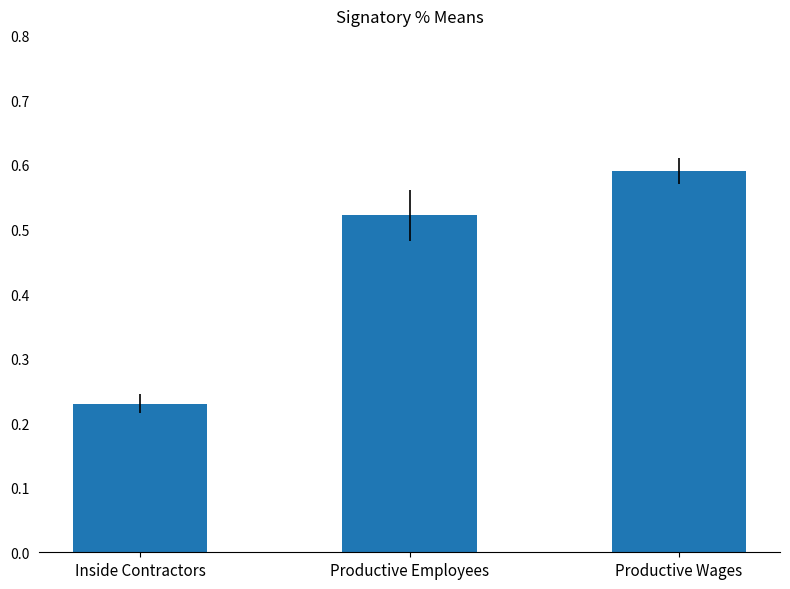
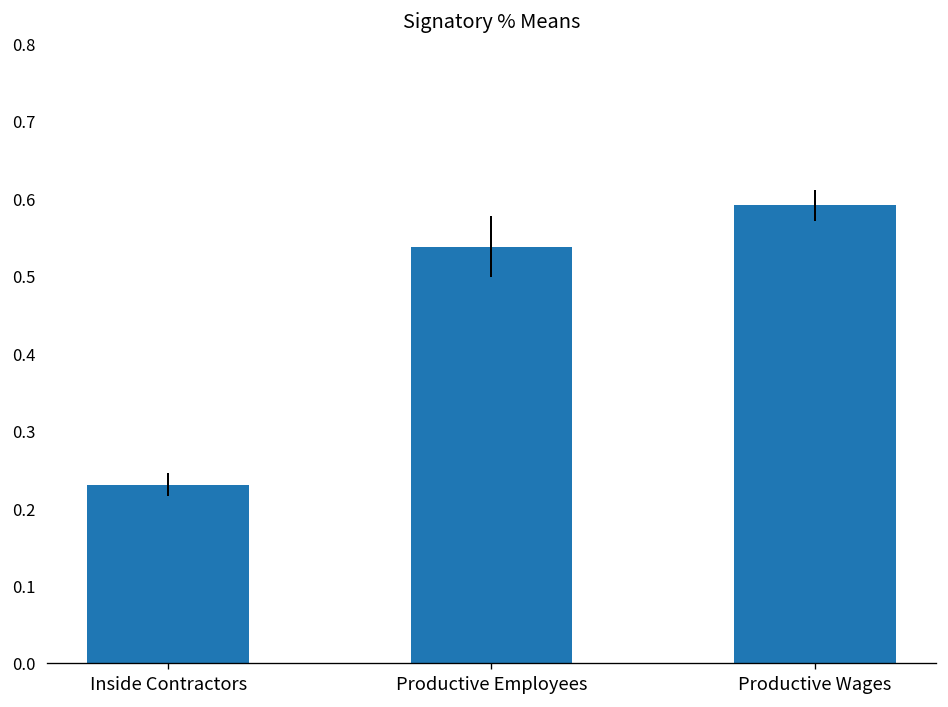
  {
    "Inside Contractors": 0.23,
-   "Productive Employees": 0.52,
+   "Productive Employees": 0.54,
    "Productive Wages": 0.59
  }
